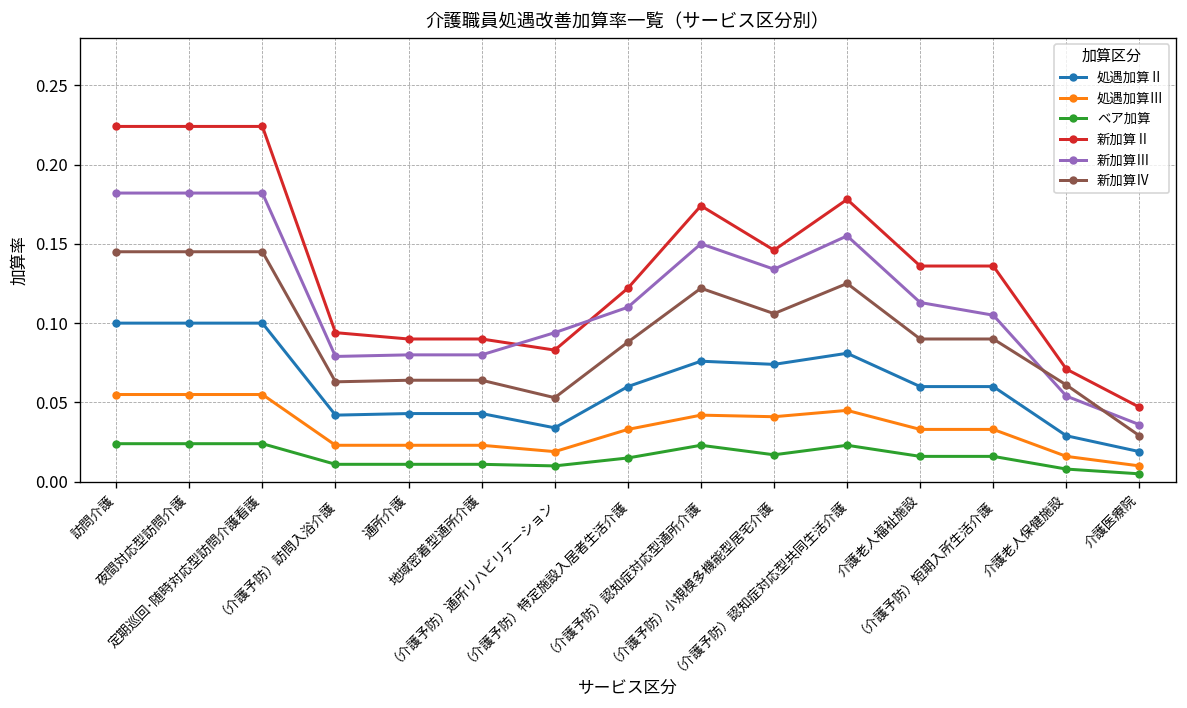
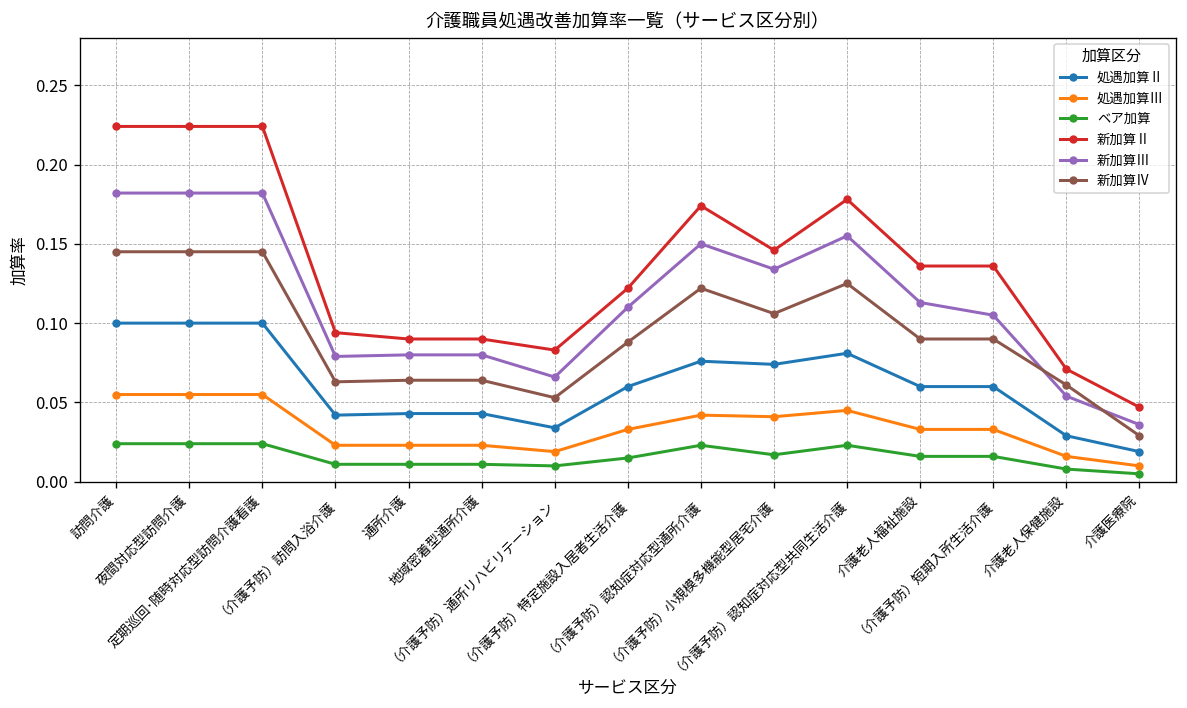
  {
    "処遇加算Ⅱ": {
      "訪問介護": 0.100,
      "夜間対応型訪問介護": 0.100,
      "定期巡回･随時対応型訪問介護看護": 0.100,
      "（介護予防）訪問入浴介護": 0.042,
      "通所介護": 0.043,
      "地域密着型通所介護": 0.043,
      "（介護予防）通所リハビリテーション": 0.034,
      "（介護予防）特定施設入居者生活介護": 0.060,
      "（介護予防）認知症対応型通所介護": 0.076,
      "（介護予防）小規模多機能型居宅介護": 0.074,
      "（介護予防）認知症対応型共同生活介護": 0.081,
      "介護老人福祉施設": 0.060,
      "（介護予防）短期入所生活介護": 0.060,
      "介護老人保健施設": 0.029,
      "介護医療院": 0.019
    },
    "処遇加算Ⅲ": {
      "訪問介護": 0.055,
      "夜間対応型訪問介護": 0.055,
      "定期巡回･随時対応型訪問介護看護": 0.055,
      "（介護予防）訪問入浴介護": 0.023,
      "通所介護": 0.023,
      "地域密着型通所介護": 0.023,
      "（介護予防）通所リハビリテーション": 0.019,
      "（介護予防）特定施設入居者生活介護": 0.033,
      "（介護予防）認知症対応型通所介護": 0.042,
      "（介護予防）小規模多機能型居宅介護": 0.041,
      "（介護予防）認知症対応型共同生活介護": 0.045,
      "介護老人福祉施設": 0.033,
      "（介護予防）短期入所生活介護": 0.033,
      "介護老人保健施設": 0.016,
      "介護医療院": 0.010
    },
    "ベア加算": {
      "訪問介護": 0.024,
      "夜間対応型訪問介護": 0.024,
      "定期巡回･随時対応型訪問介護看護": 0.024,
      "（介護予防）訪問入浴介護": 0.011,
      "通所介護": 0.011,
      "地域密着型通所介護": 0.011,
      "（介護予防）通所リハビリテーション": 0.010,
      "（介護予防）特定施設入居者生活介護": 0.015,
      "（介護予防）認知症対応型通所介護": 0.023,
      "（介護予防）小規模多機能型居宅介護": 0.017,
      "（介護予防）認知症対応型共同生活介護": 0.023,
      "介護老人福祉施設": 0.016,
      "（介護予防）短期入所生活介護": 0.016,
      "介護老人保健施設": 0.008,
      "介護医療院": 0.005
    },
    "新加算Ⅱ": {
      "訪問介護": 0.224,
      "夜間対応型訪問介護": 0.224,
      "定期巡回･随時対応型訪問介護看護": 0.224,
      "（介護予防）訪問入浴介護": 0.094,
      "通所介護": 0.090,
      "地域密着型通所介護": 0.090,
      "（介護予防）通所リハビリテーション": 0.083,
      "（介護予防）特定施設入居者生活介護": 0.122,
      "（介護予防）認知症対応型通所介護": 0.174,
      "（介護予防）小規模多機能型居宅介護": 0.146,
      "（介護予防）認知症対応型共同生活介護": 0.178,
      "介護老人福祉施設": 0.136,
      "（介護予防）短期入所生活介護": 0.136,
      "介護老人保健施設": 0.071,
      "介護医療院": 0.047
    },
    "新加算Ⅲ": {
      "訪問介護": 0.182,
      "夜間対応型訪問介護": 0.182,
      "定期巡回･随時対応型訪問介護看護": 0.182,
      "（介護予防）訪問入浴介護": 0.079,
      "通所介護": 0.080,
      "地域密着型通所介護": 0.080,
-     "（介護予防）通所リハビリテーション": 0.094,
+     "（介護予防）通所リハビリテーション": 0.066,
      "（介護予防）特定施設入居者生活介護": 0.110,
      "（介護予防）認知症対応型通所介護": 0.150,
      "（介護予防）小規模多機能型居宅介護": 0.134,
      "（介護予防）認知症対応型共同生活介護": 0.155,
      "介護老人福祉施設": 0.113,
      "（介護予防）短期入所生活介護": 0.105,
      "介護老人保健施設": 0.054,
      "介護医療院": 0.036
    },
    "新加算Ⅳ": {
      "訪問介護": 0.145,
      "夜間対応型訪問介護": 0.145,
      "定期巡回･随時対応型訪問介護看護": 0.145,
      "（介護予防）訪問入浴介護": 0.063,
      "通所介護": 0.064,
      "地域密着型通所介護": 0.064,
      "（介護予防）通所リハビリテーション": 0.053,
      "（介護予防）特定施設入居者生活介護": 0.088,
      "（介護予防）認知症対応型通所介護": 0.122,
      "（介護予防）小規模多機能型居宅介護": 0.106,
      "（介護予防）認知症対応型共同生活介護": 0.125,
      "介護老人福祉施設": 0.090,
      "（介護予防）短期入所生活介護": 0.090,
      "介護老人保健施設": 0.061,
      "介護医療院": 0.029
    }
  }
